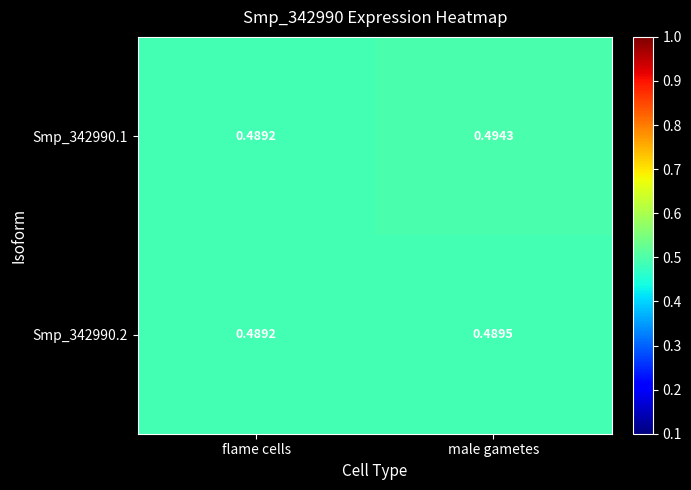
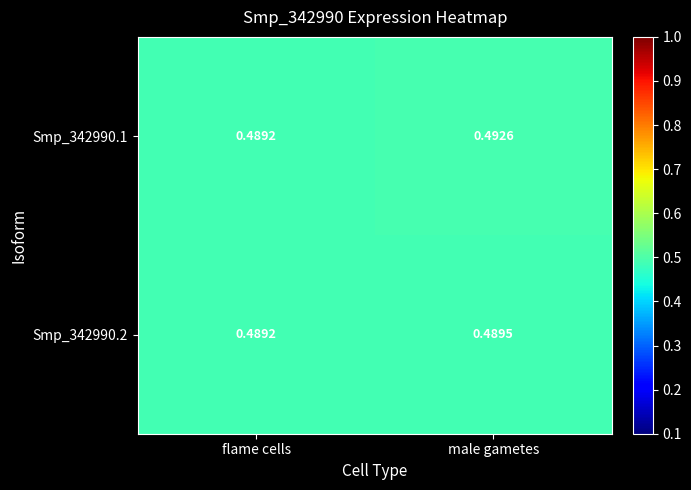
  {
    "Smp_342990.1": {
      "flame cells": 0.4892,
-     "male gametes": 0.4943
+     "male gametes": 0.4926
    },
    "Smp_342990.2": {
      "flame cells": 0.4892,
      "male gametes": 0.4895
    }
  }
